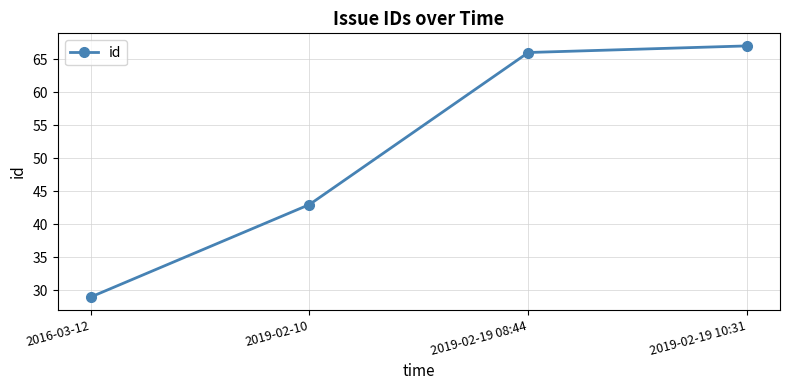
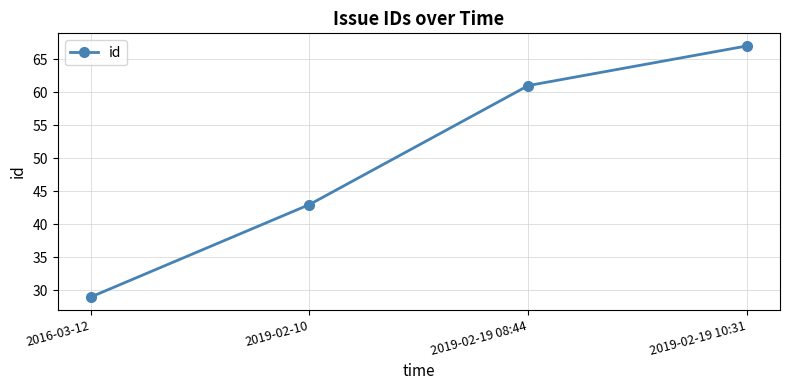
  {
    "2016-03-12": 29,
    "2019-02-10": 43,
-   "2019-02-19 08:44": 66,
+   "2019-02-19 08:44": 61,
    "2019-02-19 10:31": 67
  }
